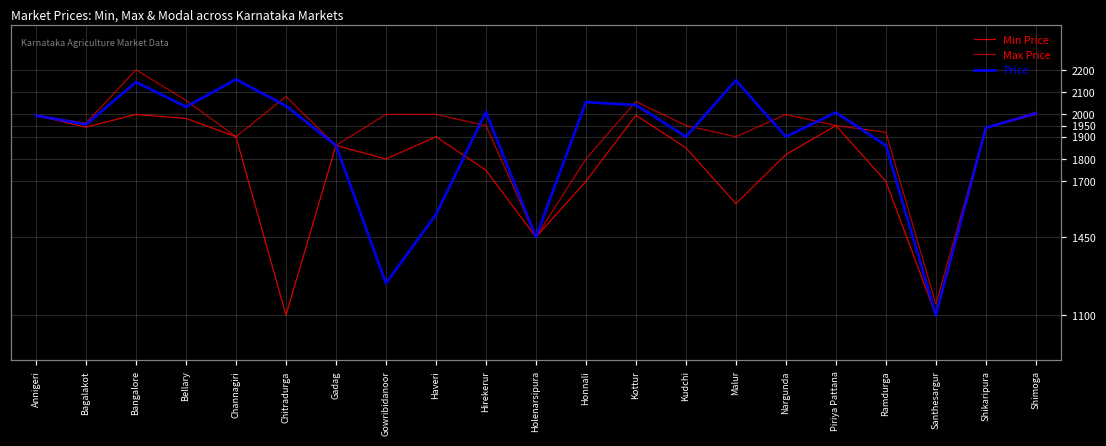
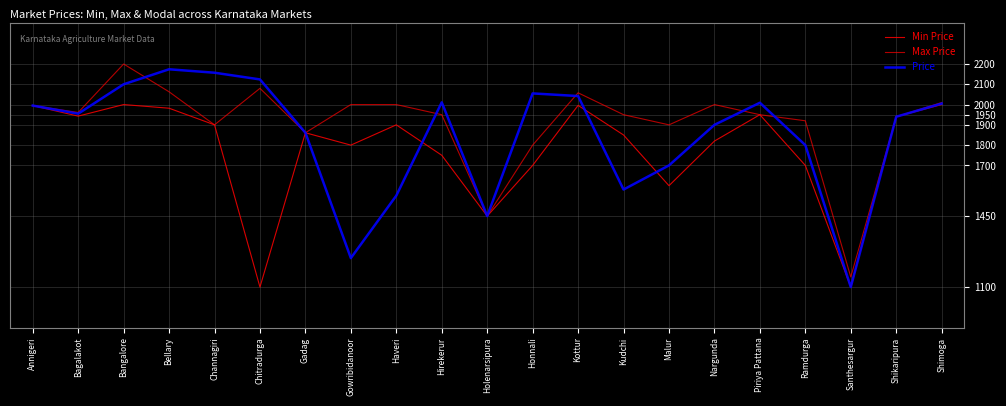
  {
    "Price": {
-     "Bangalore": 2150,
-     "Bellary": 2030,
+     "Bangalore": 2100,
+     "Bellary": 2170,
      "Channagiri": 2160,
-     "Chitradurga": 2040,
+     "Chitradurga": 2120,
      "Gowribidanoor": 1240,
      "Haveri": 1550,
      "Hirekerur": 2010,
      "Honnali": 2060,
      "Kottur": 2040,
-     "Kudchi": 1900,
-     "Malur": 2150,
+     "Kudchi": 1580,
+     "Malur": 1700,
      "Nargunda": 1900,
      "Piriya Pattana": 2010,
-     "Ramdurga": 1860
+     "Ramdurga": 1800
    }
  }
